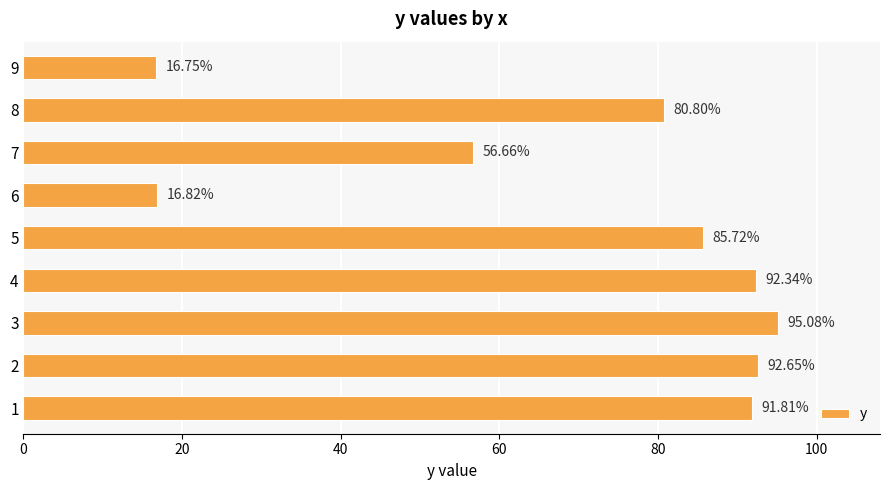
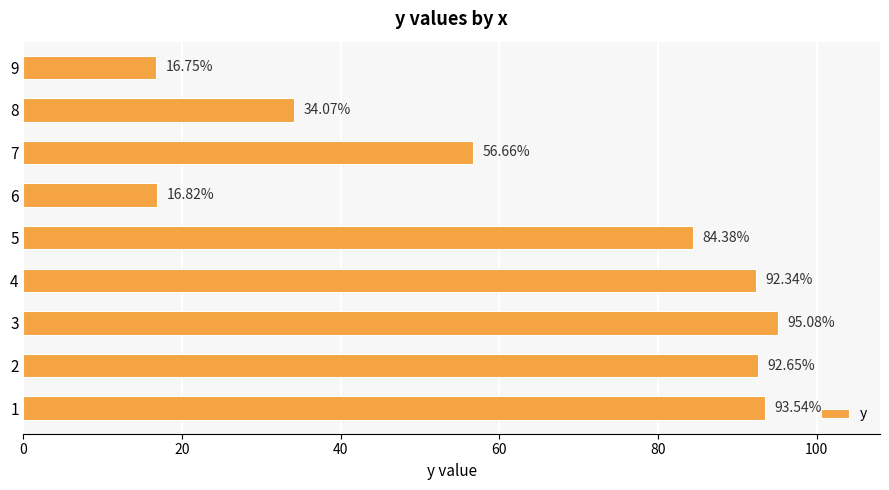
  {
    "9": "16.75%",
-   "8": "80.80%",
+   "8": "34.07%",
    "7": "56.66%",
    "6": "16.82%",
-   "5": "85.72%",
+   "5": "84.38%",
    "4": "92.34%",
    "3": "95.08%",
    "2": "92.65%",
-   "1": "91.81%"
+   "1": "93.54%"
  }
